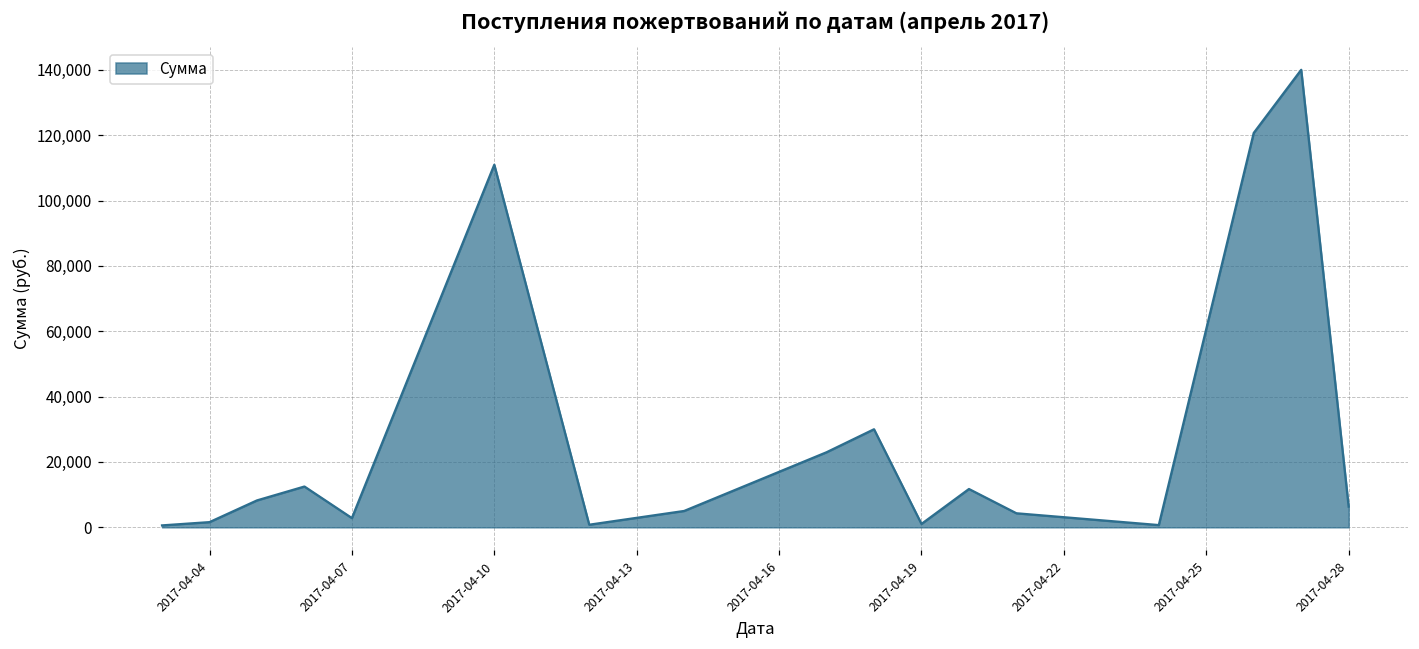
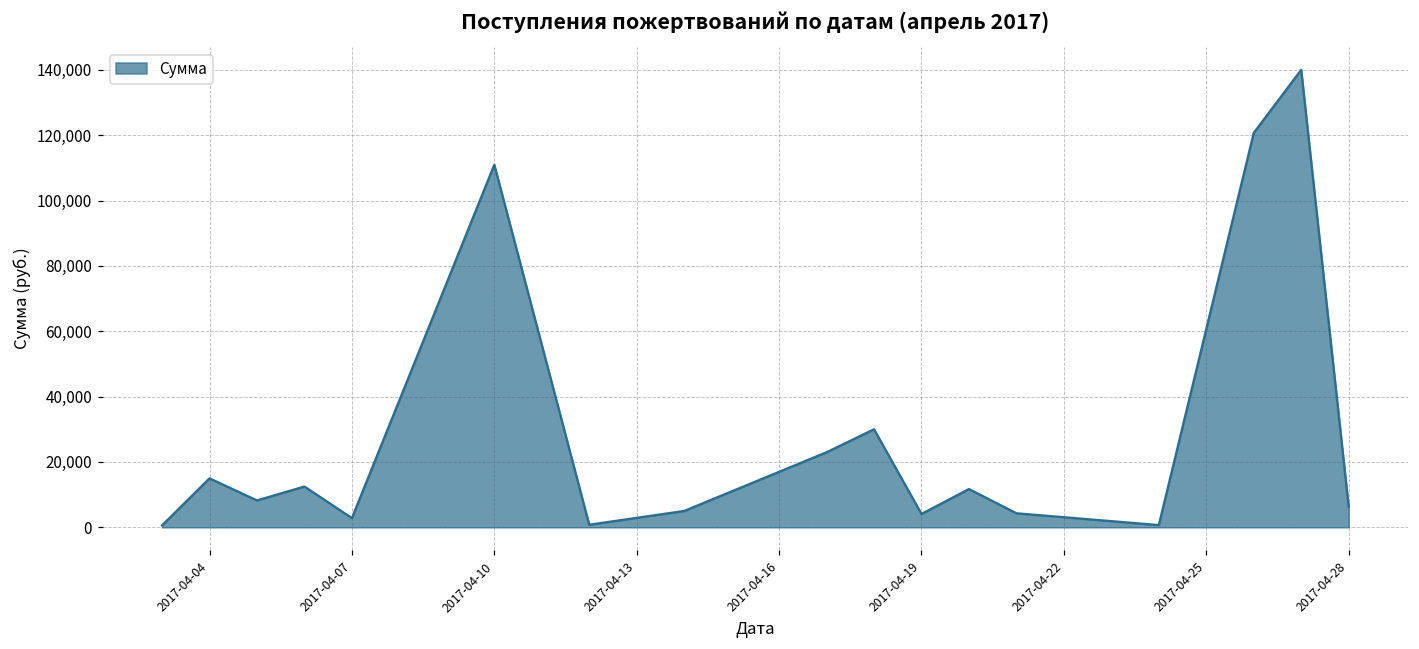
  {
-   "2017-04-04": "2,000",
+   "2017-04-04": "15,000",
    "2017-04-07": "3,000",
    "2017-04-10": "111,000",
-   "2017-04-19": "1,000",
+   "2017-04-19": "4,000",
    "2017-04-28": "6,000"
  }
